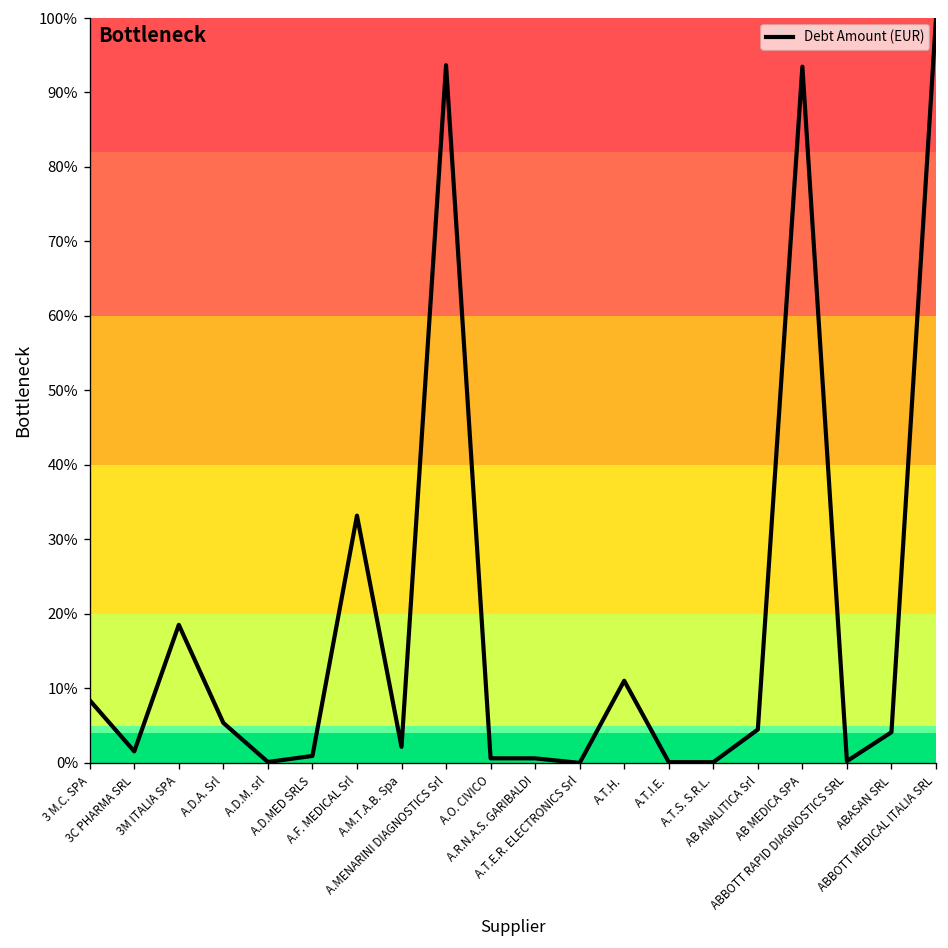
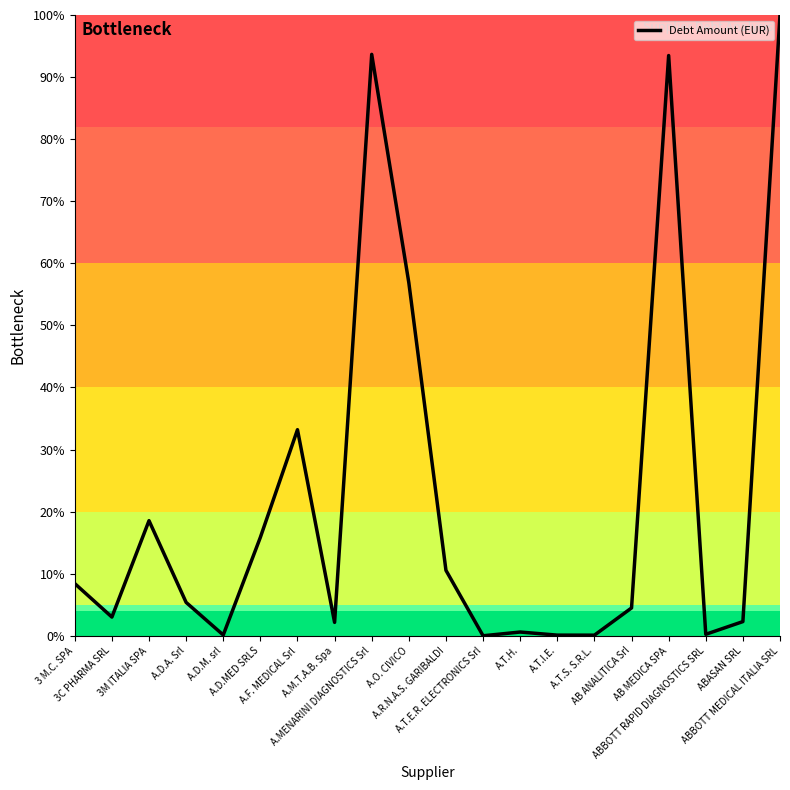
  {
    "3 M.C. SPA": "8%",
-   "3C PHARMA SRL": "2%",
+   "3C PHARMA SRL": "3%",
    "3M ITALIA SPA": "19%",
    "A.D.A. Srl": "5%",
    "A.D.M. srl": "0%",
-   "A.D.MED SRLS": "1%",
+   "A.D.MED SRLS": "16%",
    "A.F. MEDICAL Srl": "33%",
    "A.M.T.A.B. Spa": "2%",
    "A.MENARINI DIAGNOSTICS Srl": "94%",
-   "A.O. CIVICO": "1%",
-   "A.R.N.A.S. GARIBALDI": "1%",
+   "A.O. CIVICO": "57%",
+   "A.R.N.A.S. GARIBALDI": "11%",
    "A.T.E.R. ELECTRONICS Srl": "0%",
-   "A.T.H.": "11%",
+   "A.T.H.": "1%",
    "A.T.I.E.": "0%",
    "A.T.S. S.R.L.": "0%",
    "AB ANALITICA Srl": "4%",
    "AB MEDICA SPA": "93%",
    "ABBOTT RAPID DIAGNOSTICS SRL": "0%",
-   "ABASAN SRL": "4%",
+   "ABASAN SRL": "2%",
    "ABBOTT MEDICAL ITALIA SRL": "100%"
  }
